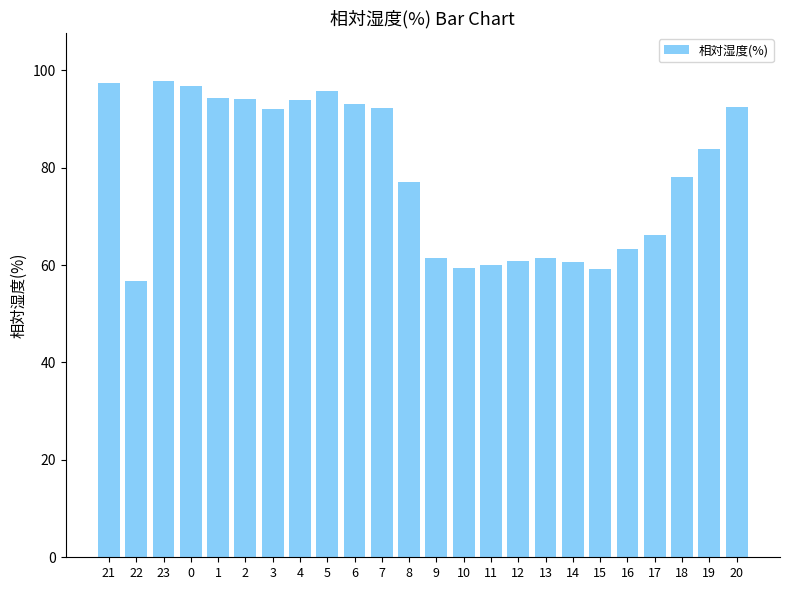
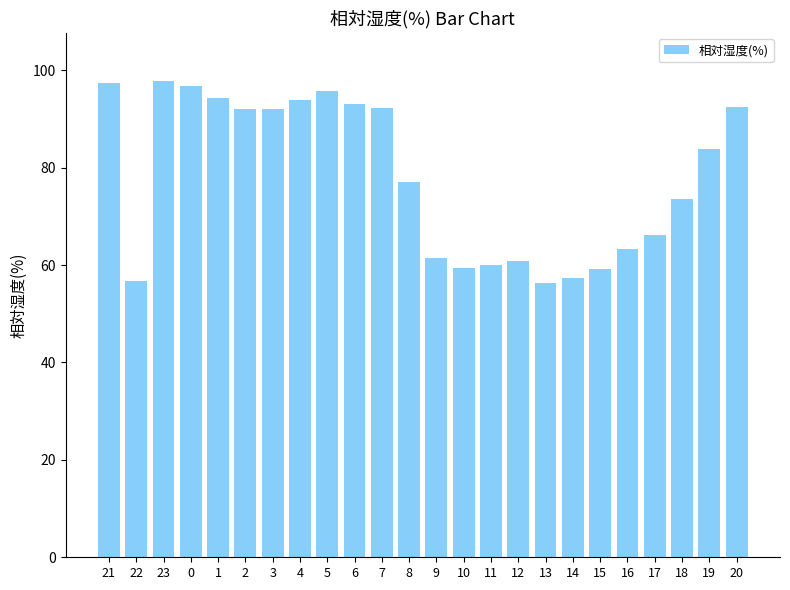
  {
    "21": 97,
    "22": 57,
    "23": 98,
    "0": 97,
    "1": 94,
-   "2": 94,
+   "2": 92,
    "3": 92,
    "4": 94,
    "5": 96,
    "6": 93,
    "7": 92,
    "8": 77,
    "9": 61,
    "10": 59,
    "11": 60,
    "12": 61,
-   "13": 62,
-   "14": 61,
+   "13": 56,
+   "14": 57,
    "15": 59,
    "16": 63,
    "17": 66,
-   "18": 78,
+   "18": 74,
    "19": 84,
    "20": 93
  }
